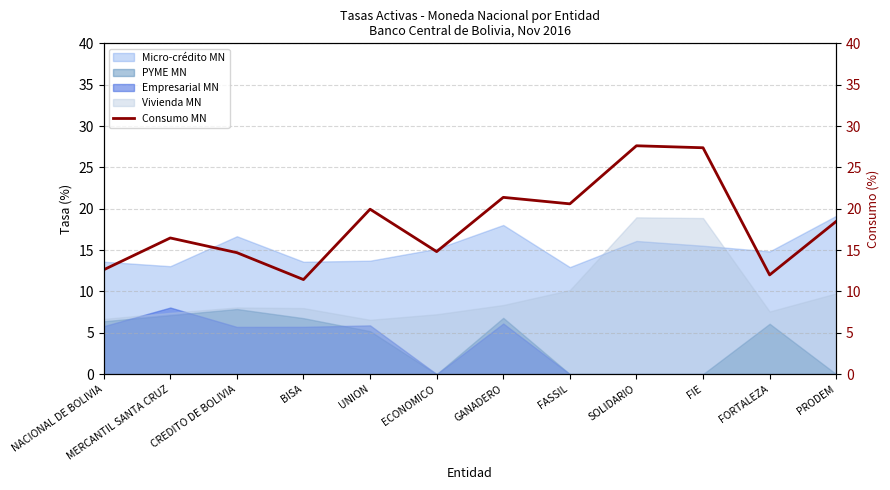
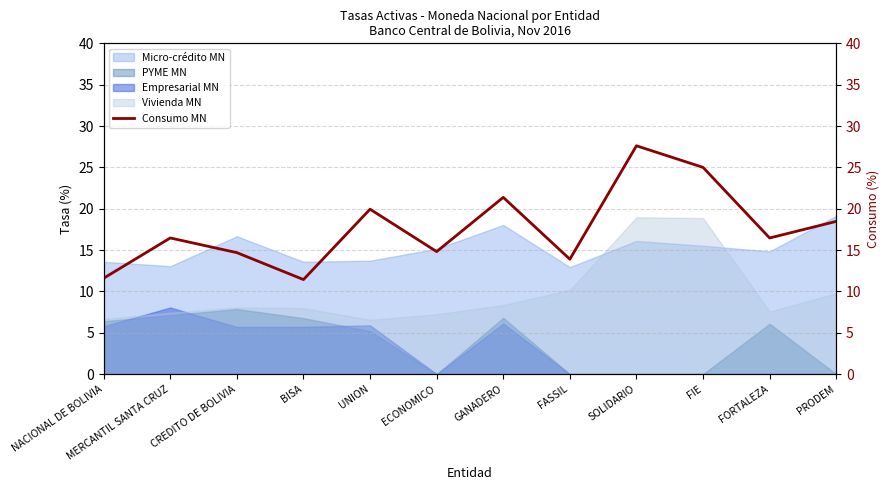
  {
    "Consumo MN": {
-     "NACIONAL DE BOLIVIA": 13,
+     "NACIONAL DE BOLIVIA": 12,
      "MERCANTIL SANTA CRUZ": 16,
      "CREDITO DE BOLIVIA": 15,
      "BISA": 11,
      "UNION": 20,
      "ECONOMICO": 15,
      "GANADERO": 21,
-     "FASSIL": 21,
+     "FASSIL": 14,
      "SOLIDARIO": 28,
-     "FIE": 27,
-     "FORTALEZA": 12,
+     "FIE": 25,
+     "FORTALEZA": 16,
      "PRODEM": 18
    }
  }
